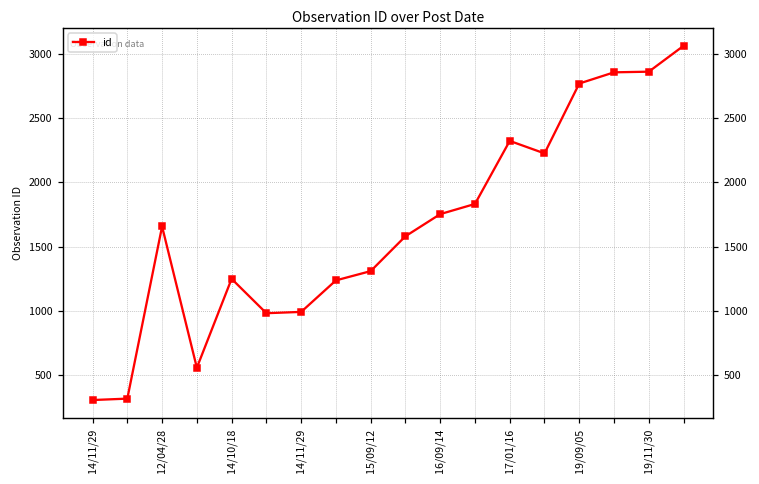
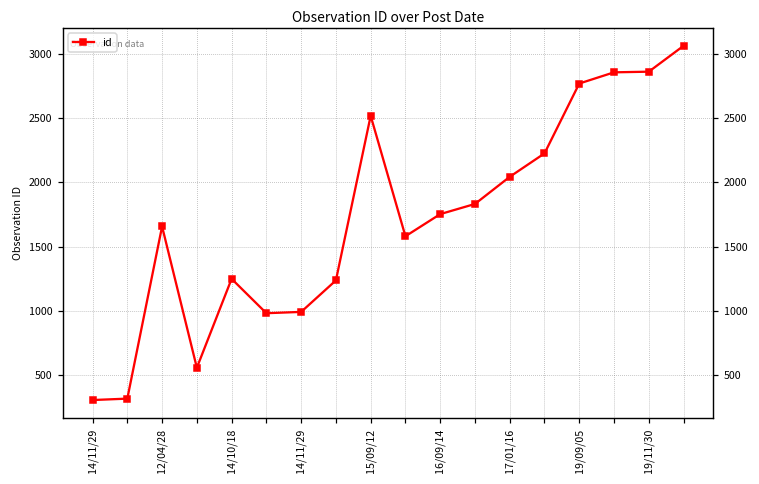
  {
    "12/04/28": 1660,
    "14/10/18": 1250,
-   "15/09/12": 1310,
+   "15/09/12": 2520,
    "16/09/14": 1750,
-   "17/01/16": 2320,
+   "17/01/16": 2040,
    "19/09/05": 2770,
    "19/11/30": 2860
  }
